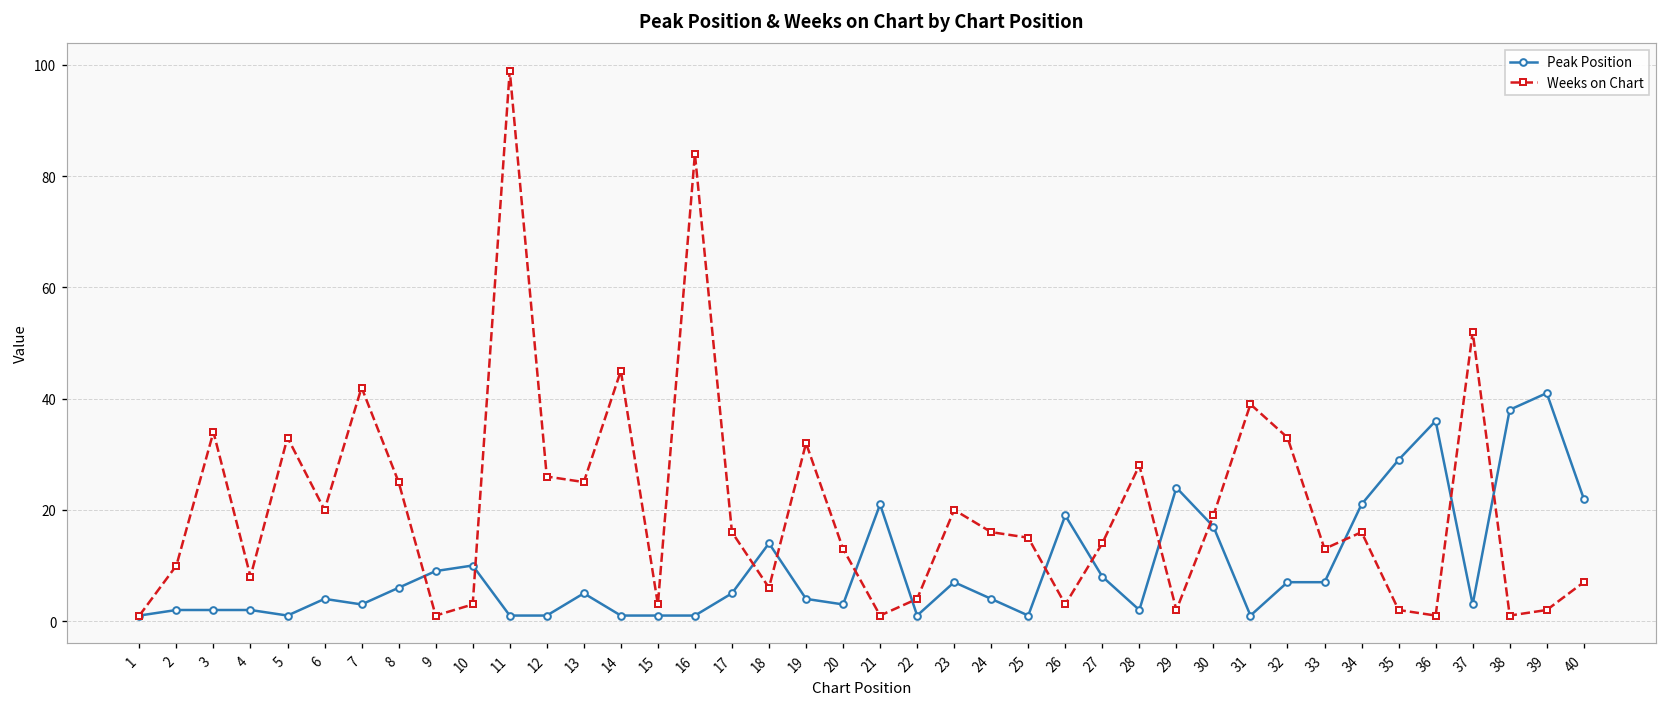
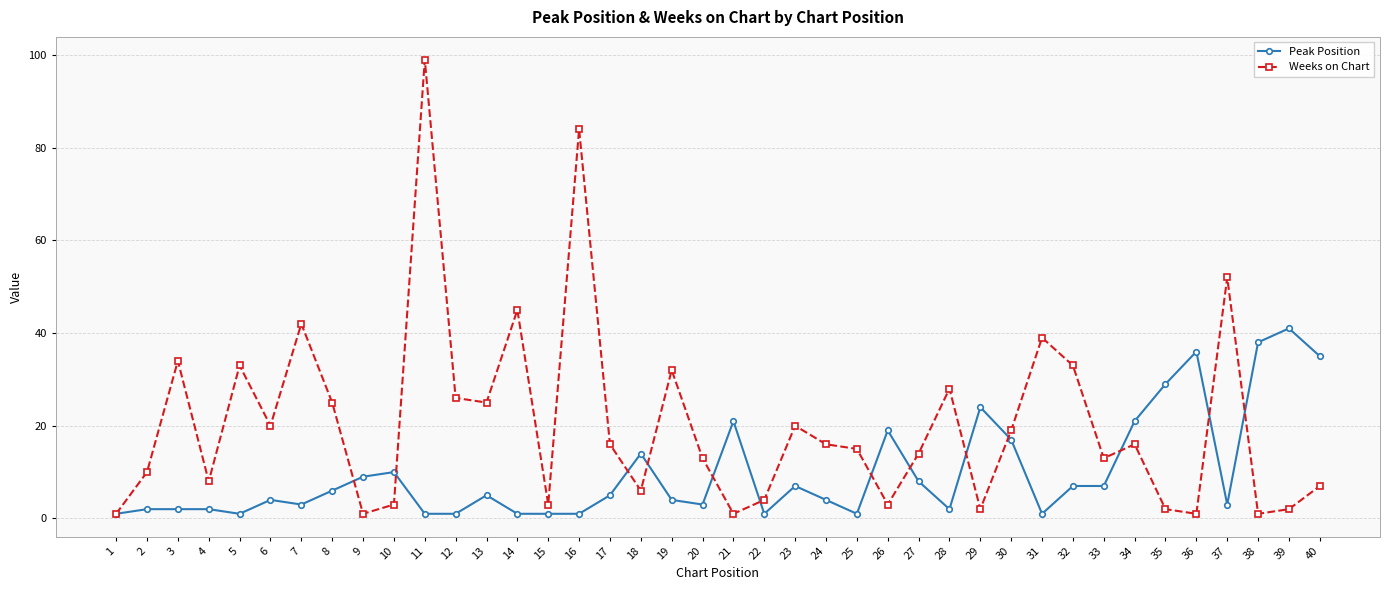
  {
    "Peak Position": {
      "2": 2,
      "3": 2,
      "4": 2,
      "5": 1,
      "6": 4,
      "7": 3,
      "8": 6,
      "9": 9,
      "10": 10,
      "11": 1,
      "12": 1,
      "13": 5,
      "14": 1,
      "15": 1,
      "16": 1,
      "17": 5,
      "18": 14,
      "19": 4,
      "20": 3,
      "21": 21,
      "22": 1,
      "23": 7,
      "24": 4,
      "25": 1,
      "26": 19,
      "27": 8,
      "28": 2,
      "29": 24,
      "30": 17,
      "31": 1,
      "32": 7,
      "33": 7,
      "34": 21,
      "35": 29,
      "36": 36,
      "37": 3,
      "38": 38,
      "39": 41,
-     "40": 22
+     "40": 35
    },
    "Weeks on Chart": {
      "2": 10,
      "3": 34,
      "4": 8,
      "5": 33,
      "6": 20,
      "7": 42,
      "8": 25,
      "9": 1,
      "10": 3,
      "11": 99,
      "12": 26,
      "13": 25,
      "14": 45,
      "15": 3,
      "16": 84,
      "17": 16,
      "18": 6,
      "19": 32,
      "20": 13,
      "21": 1,
      "22": 4,
      "23": 20,
      "24": 16,
      "25": 15,
      "26": 3,
      "27": 14,
      "28": 28,
      "29": 2,
      "30": 19,
      "31": 39,
      "32": 33,
      "33": 13,
      "34": 16,
      "35": 2,
      "36": 1,
      "37": 52,
      "38": 1,
      "39": 2,
      "40": 7
    }
  }
